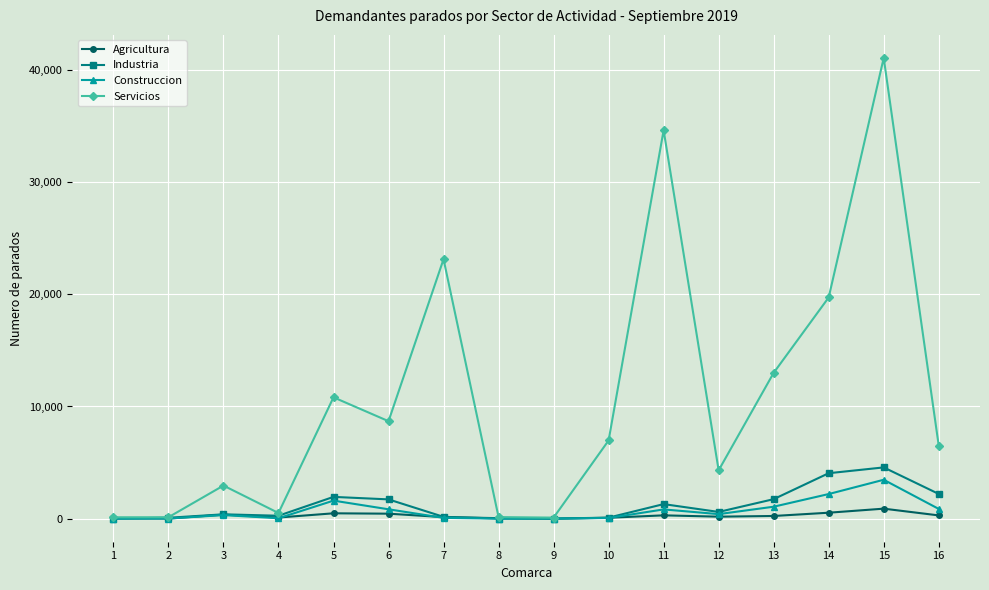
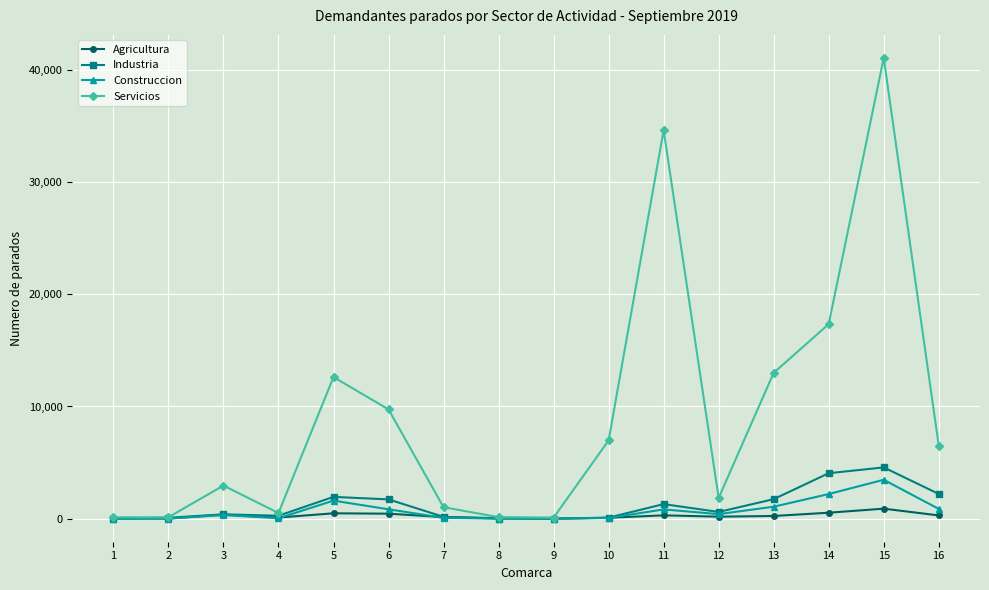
  {
    "Servicios": {
      "3": "3,000",
      "4": "500",
-     "5": "10,800",
-     "6": "8,700",
-     "7": "23,100",
+     "5": "12,600",
+     "6": "9,700",
+     "7": "1,000",
      "10": "7,000",
      "11": "34,600",
-     "12": "4,300",
+     "12": "1,900",
      "13": "13,000",
-     "14": "19,700",
+     "14": "17,300",
      "15": "41,100",
      "16": "6,500"
    }
  }
